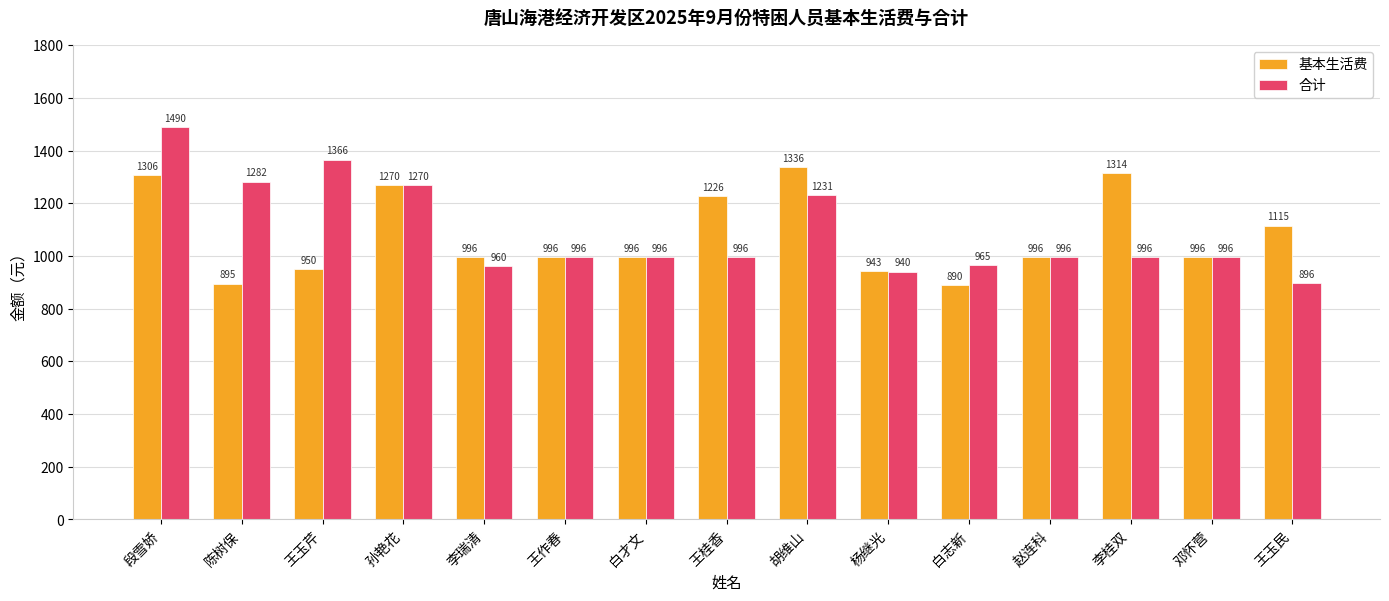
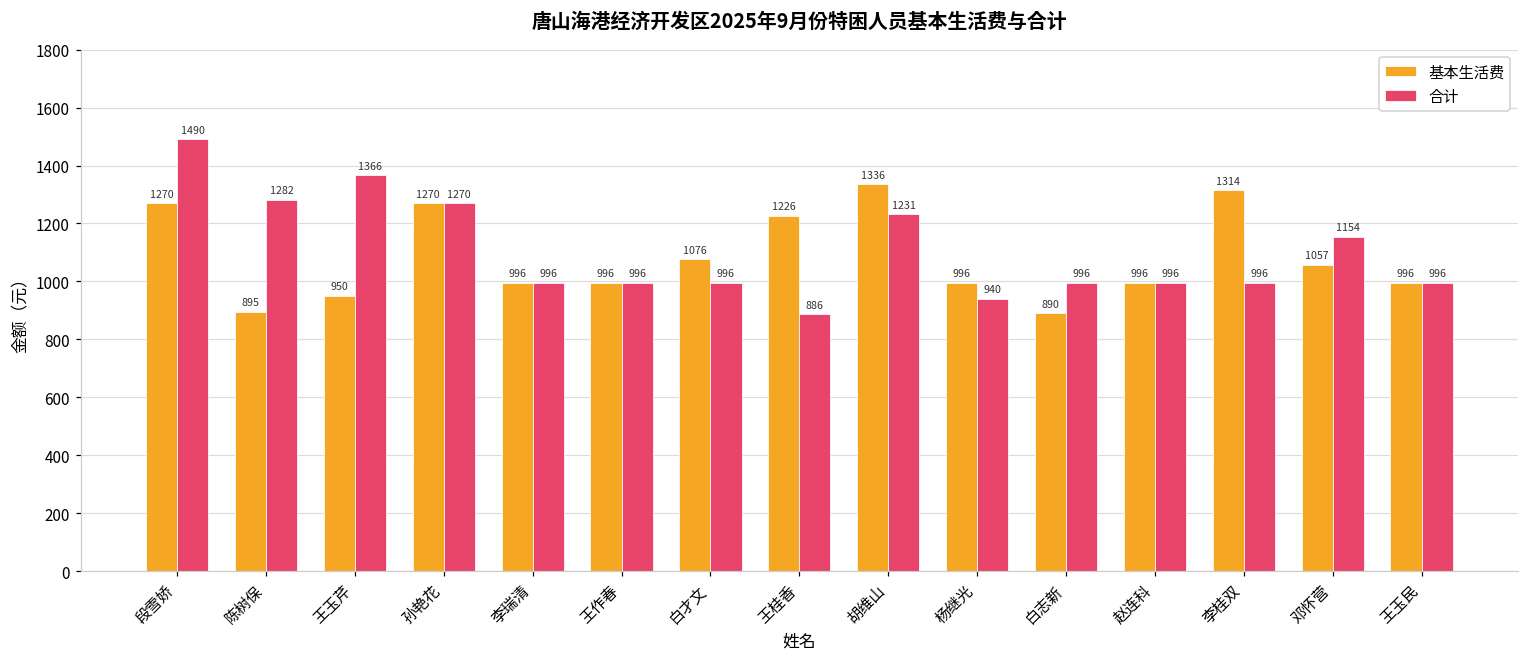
  {
    "基本生活费": {
-     "段雪娇": 1306,
+     "段雪娇": 1270,
      "陈树保": 895,
      "王玉芹": 950,
      "孙艳花": 1270,
      "李瑞清": 996,
      "王作春": 996,
-     "白才文": 996,
+     "白才文": 1076,
      "王桂香": 1226,
      "胡维山": 1336,
-     "杨继光": 943,
+     "杨继光": 996,
      "白志新": 890,
      "赵连科": 996,
      "李桂双": 1314,
-     "邓怀营": 996,
-     "王玉民": 1115
+     "邓怀营": 1057,
+     "王玉民": 996
    },
    "合计": {
      "段雪娇": 1490,
      "陈树保": 1282,
      "王玉芹": 1366,
      "孙艳花": 1270,
-     "李瑞清": 960,
+     "李瑞清": 996,
      "王作春": 996,
      "白才文": 996,
-     "王桂香": 996,
+     "王桂香": 886,
      "胡维山": 1231,
      "杨继光": 940,
-     "白志新": 965,
+     "白志新": 996,
      "赵连科": 996,
      "李桂双": 996,
-     "邓怀营": 996,
-     "王玉民": 896
+     "邓怀营": 1154,
+     "王玉民": 996
    }
  }
